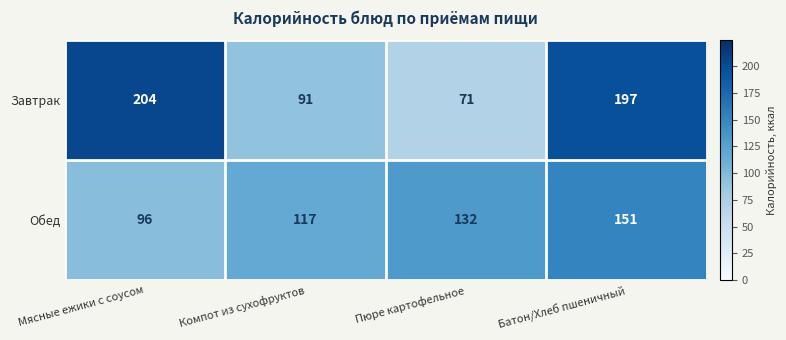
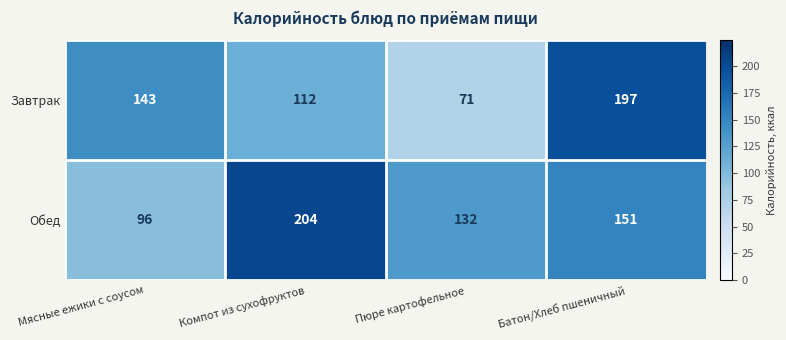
  {
    "Завтрак": {
-     "Мясные ежики с соусом": 204,
-     "Компот из сухофруктов": 91,
+     "Мясные ежики с соусом": 143,
+     "Компот из сухофруктов": 112,
      "Пюре картофельное": 71,
      "Батон/Хлеб пшеничный": 197
    },
    "Обед": {
      "Мясные ежики с соусом": 96,
-     "Компот из сухофруктов": 117,
+     "Компот из сухофруктов": 204,
      "Пюре картофельное": 132,
      "Батон/Хлеб пшеничный": 151
    }
  }
